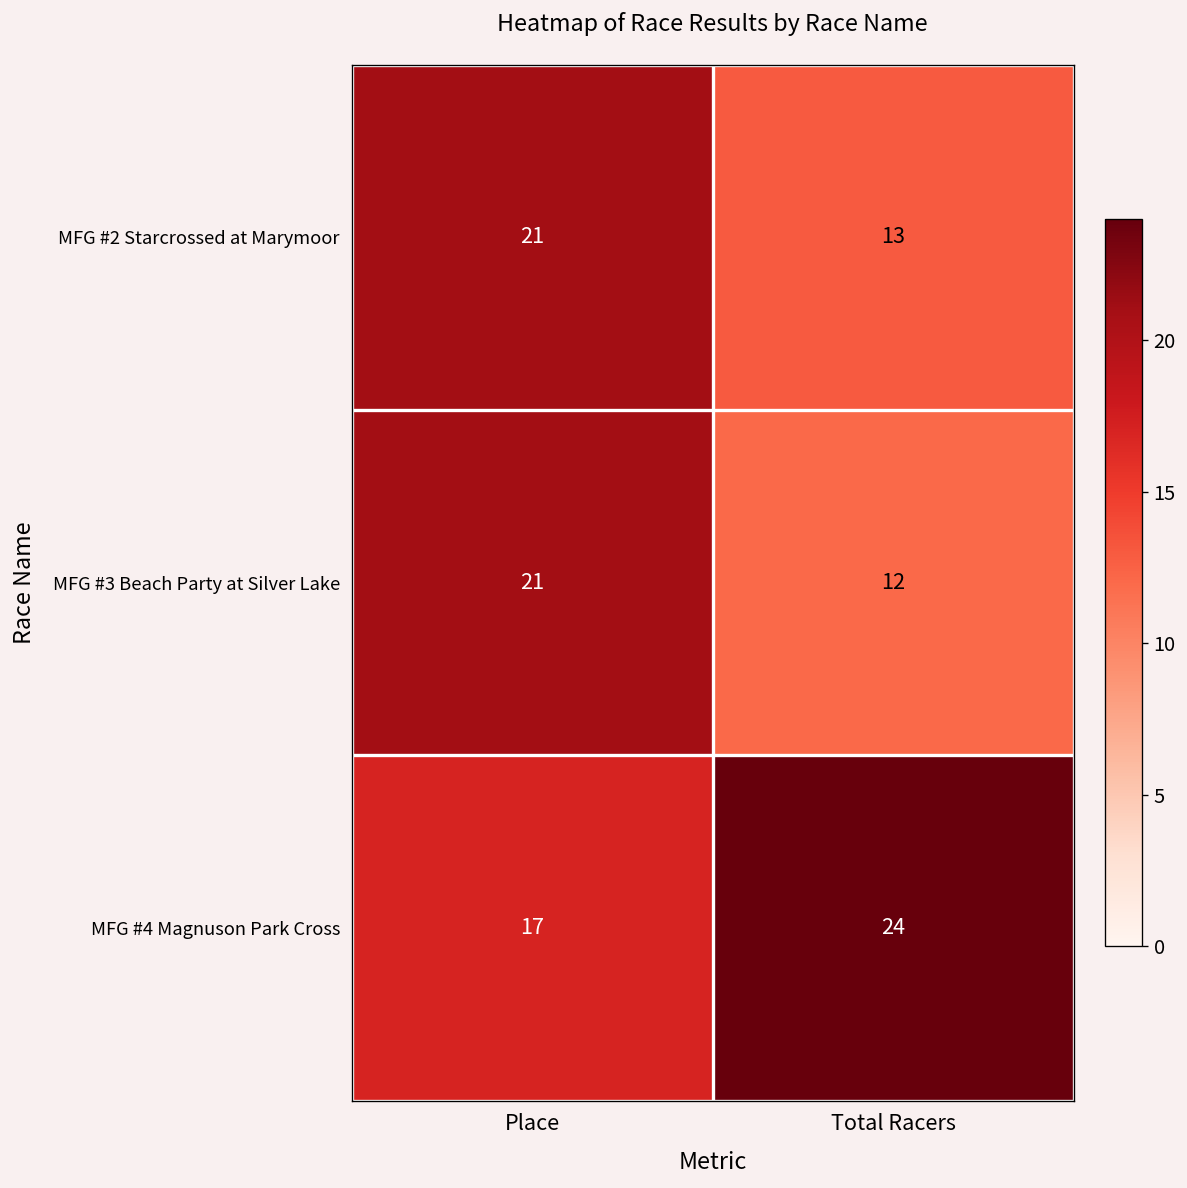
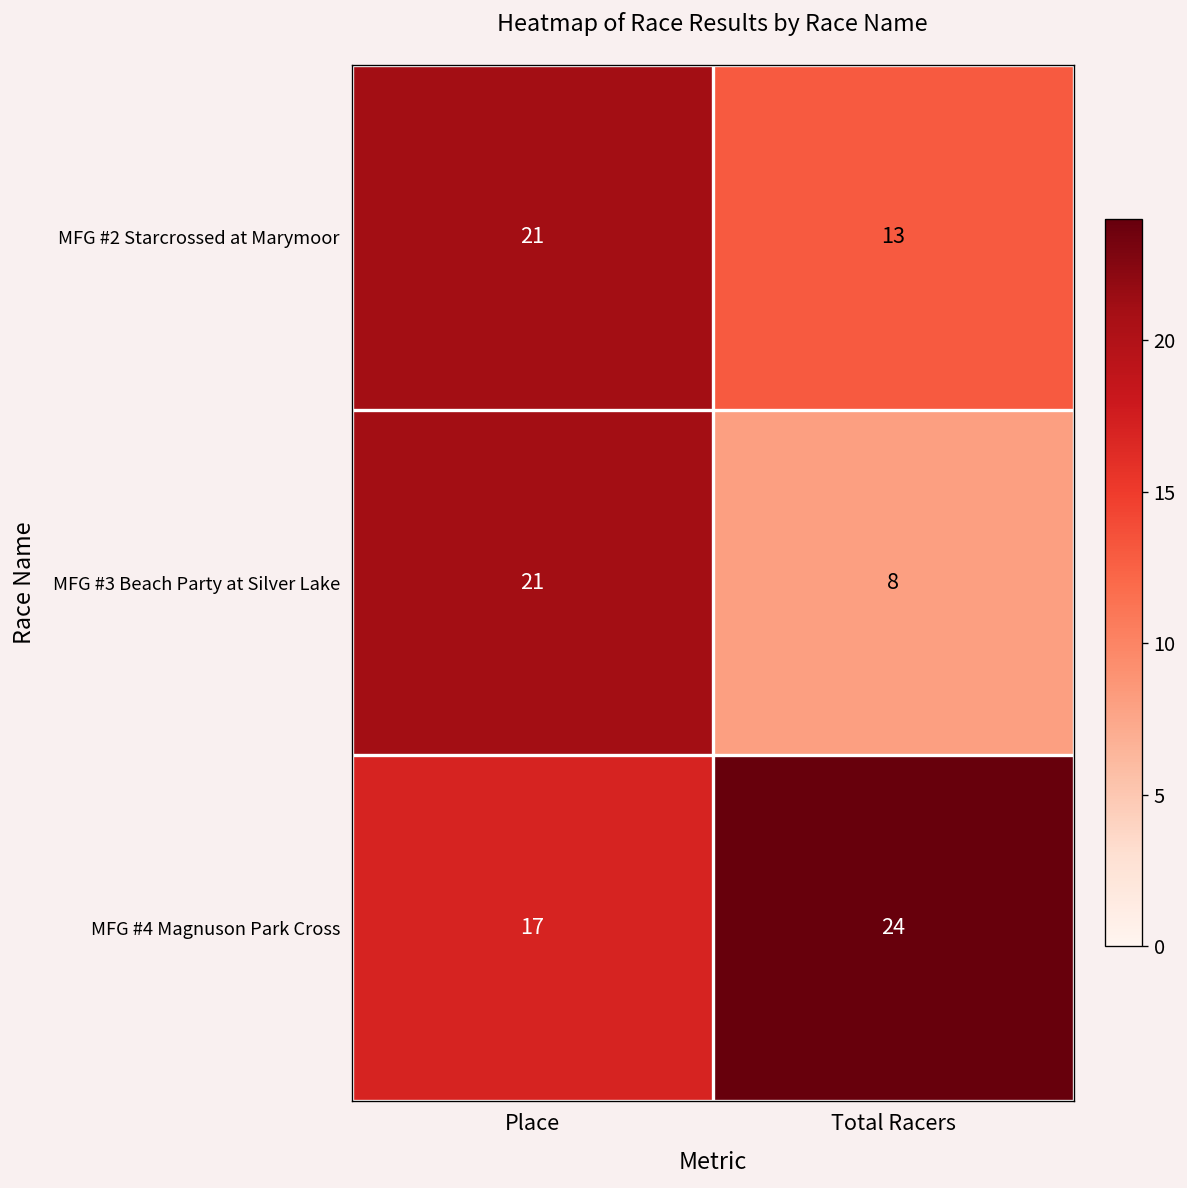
  {
    "MFG #2 Starcrossed at Marymoor": {
      "Place": 21,
      "Total Racers": 13
    },
    "MFG #3 Beach Party at Silver Lake": {
      "Place": 21,
-     "Total Racers": 12
+     "Total Racers": 8
    },
    "MFG #4 Magnuson Park Cross": {
      "Place": 17,
      "Total Racers": 24
    }
  }
